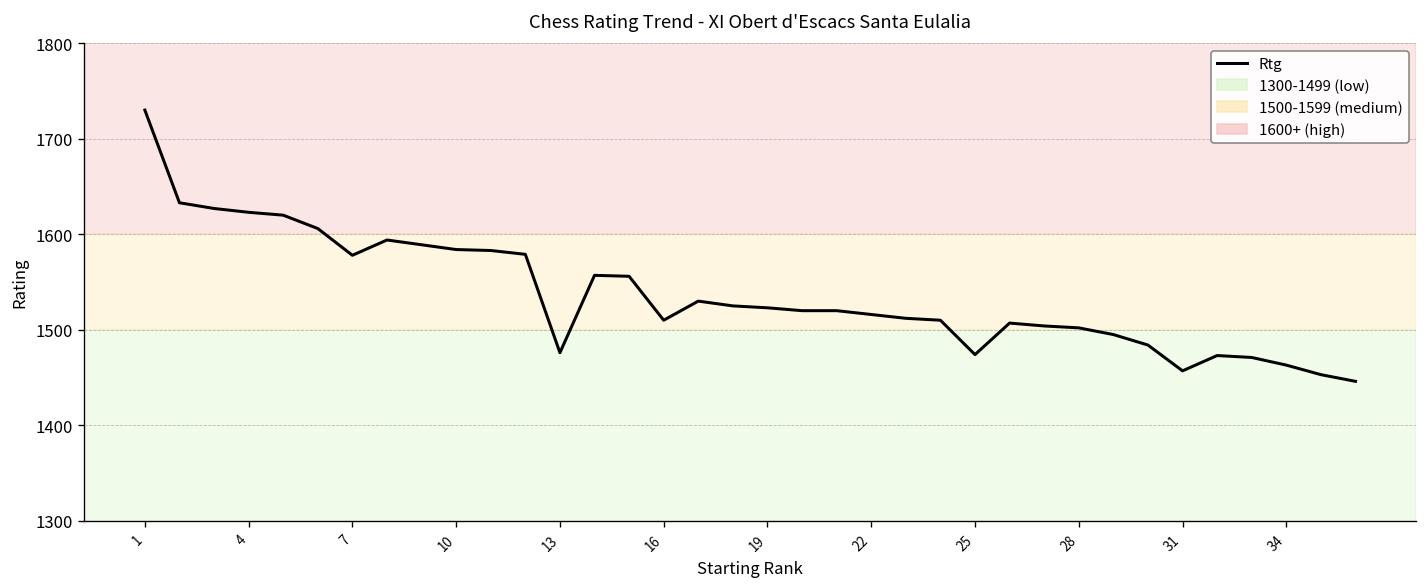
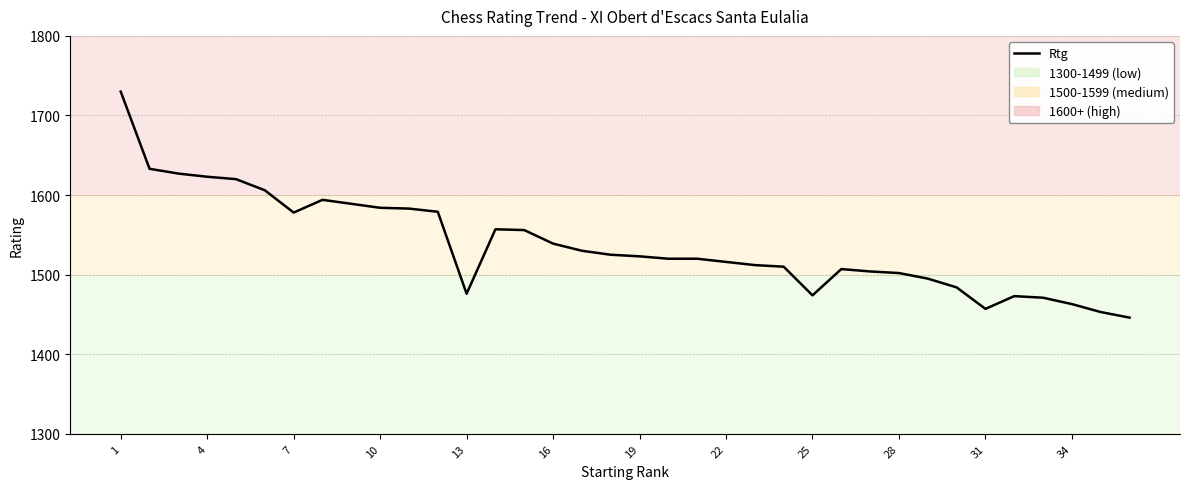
  {
    "1": 1730,
    "4": 1620,
    "7": 1580,
    "10": 1580,
    "13": 1480,
-   "16": 1510,
+   "16": 1540,
    "19": 1520,
    "22": 1520,
    "25": 1470,
    "28": 1500,
    "31": 1460,
    "34": 1460
  }
